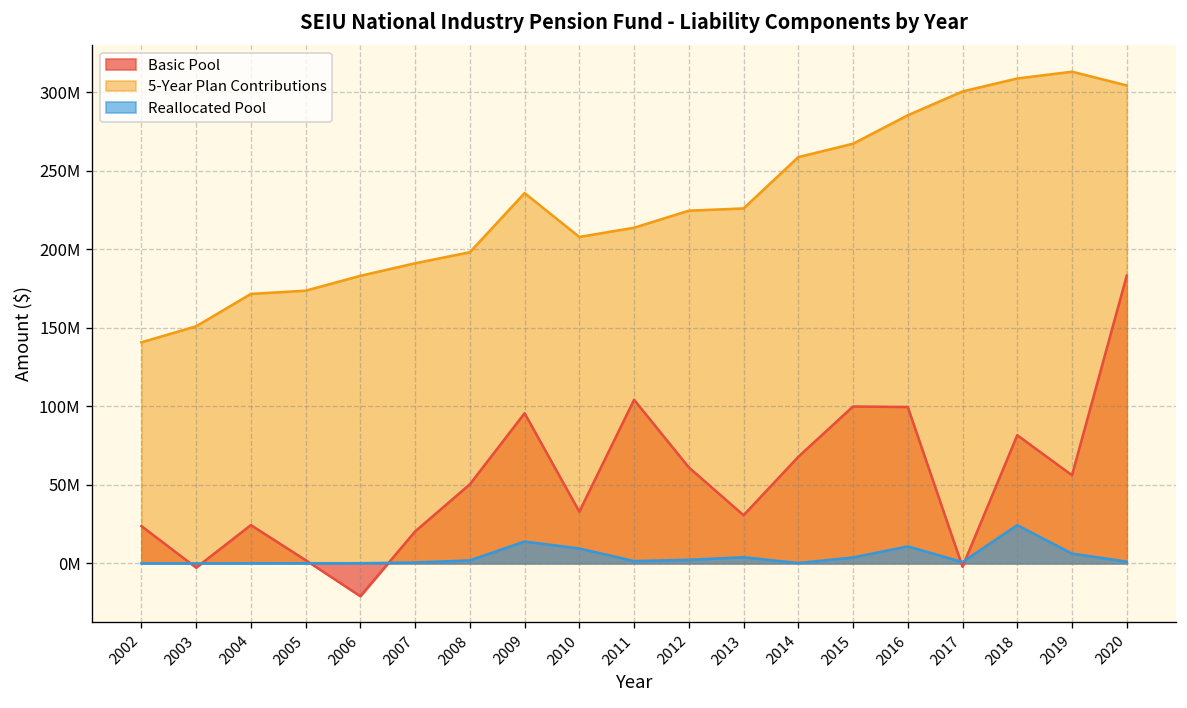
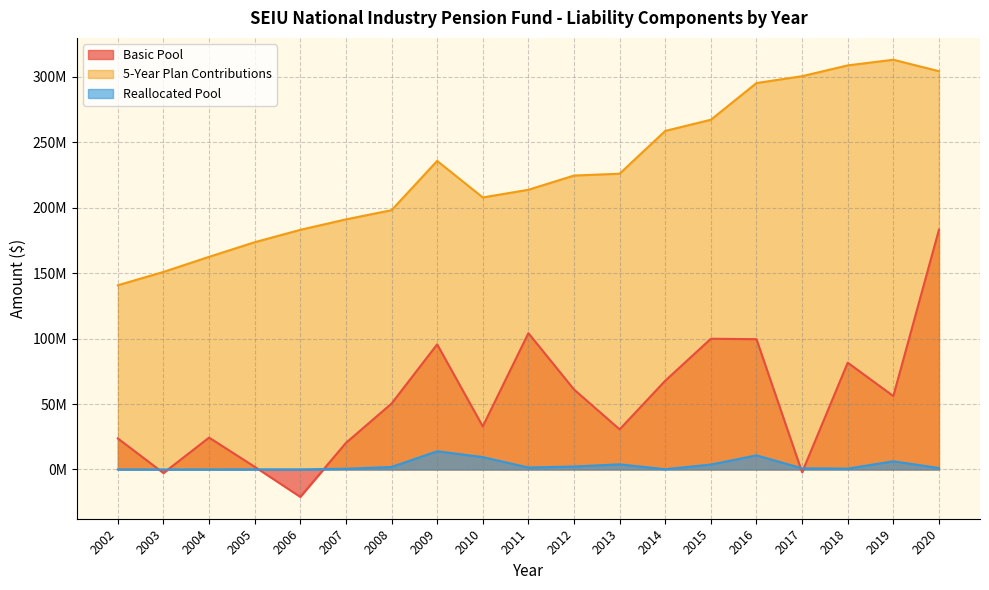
  {
    "5-Year Plan Contributions": {
      "2002": 141000000,
      "2003": 151000000,
-     "2004": 172000000,
+     "2004": 162000000,
      "2005": 174000000,
      "2006": 183000000,
      "2007": 191000000,
      "2008": 198000000,
      "2009": 236000000,
      "2010": 208000000,
      "2011": 214000000,
      "2012": 225000000,
      "2013": 226000000,
      "2014": 259000000,
      "2015": 267000000,
-     "2016": 285000000,
+     "2016": 295000000,
      "2017": 301000000,
      "2018": 309000000,
      "2019": 313000000,
      "2020": 304000000
    },
    "Reallocated Pool": {
      "2002": 0,
      "2004": 0,
      "2005": 0,
      "2007": 1000000,
      "2008": 2000000,
      "2009": 14000000,
      "2010": 9000000,
      "2011": 1000000,
      "2012": 2000000,
      "2013": 4000000,
      "2014": 0,
      "2015": 4000000,
      "2016": 11000000,
-     "2018": 24000000,
+     "2018": 1000000,
      "2019": 6000000,
      "2020": 1000000
    }
  }
